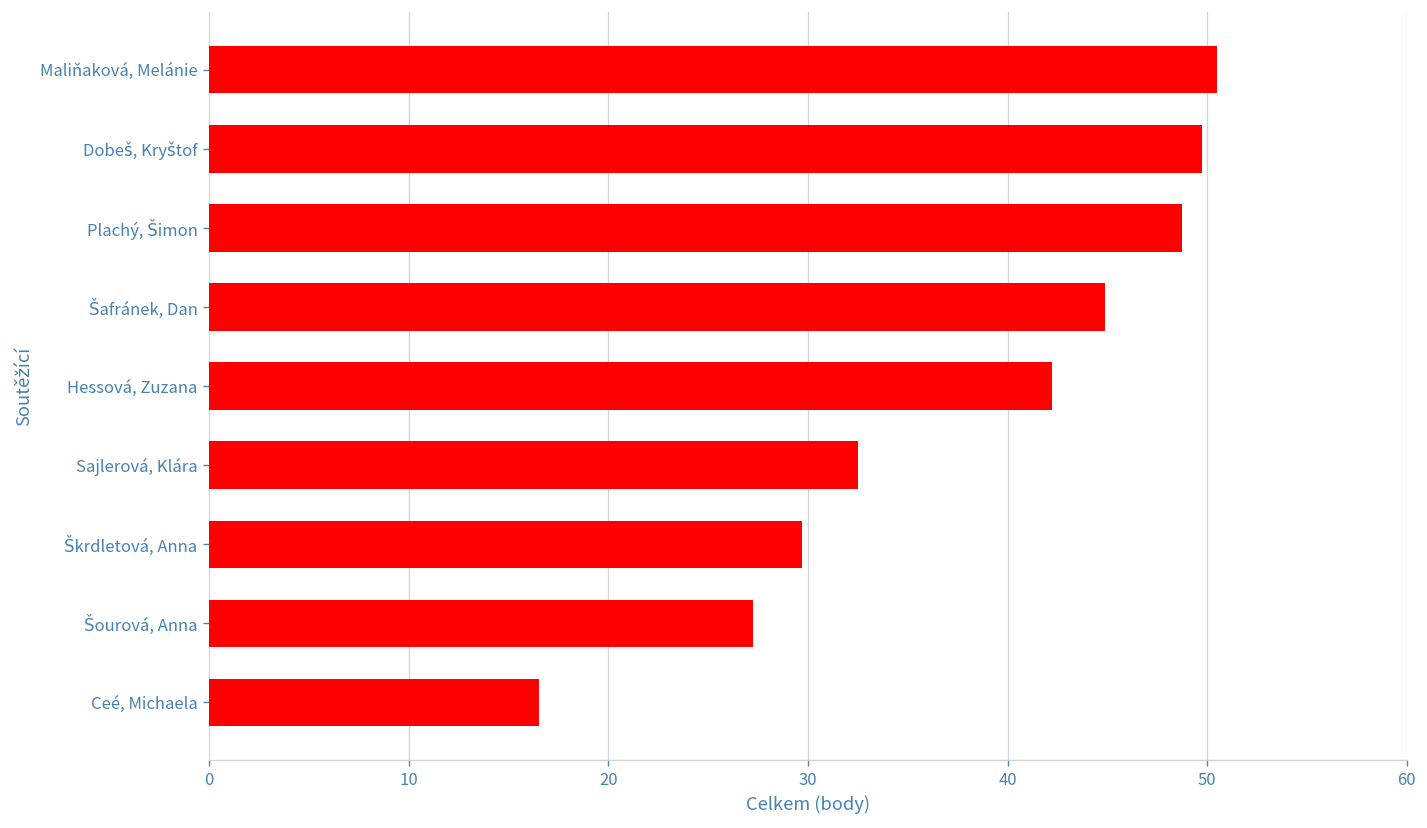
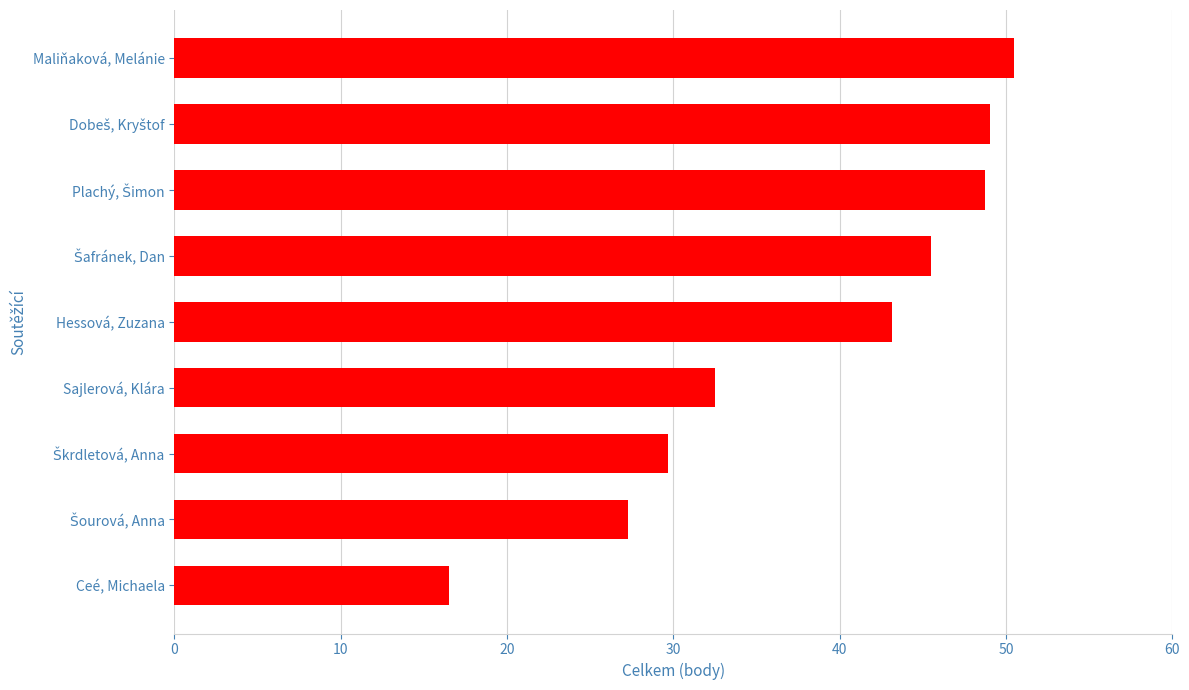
  {
    "Maliňaková, Melánie": 50.5,
-   "Dobeš, Kryštof": 49.8,
+   "Dobeš, Kryštof": 49.1,
    "Plachý, Šimon": 48.8,
-   "Šafránek, Dan": 44.9,
-   "Hessová, Zuzana": 42.3,
+   "Šafránek, Dan": 45.5,
+   "Hessová, Zuzana": 43.1,
    "Sajlerová, Klára": 32.5,
    "Škrdletová, Anna": 29.7,
    "Šourová, Anna": 27.3,
    "Ceé, Michaela": 16.5
  }
